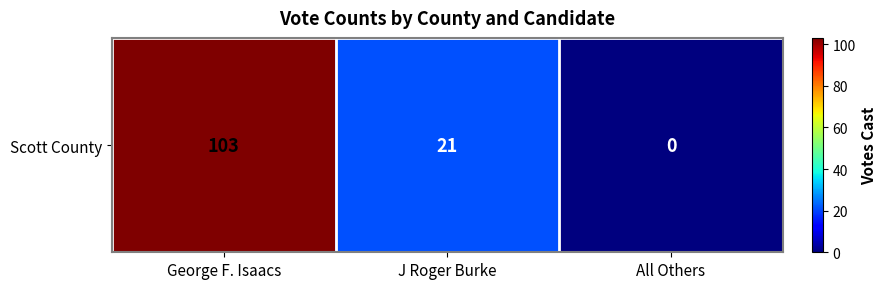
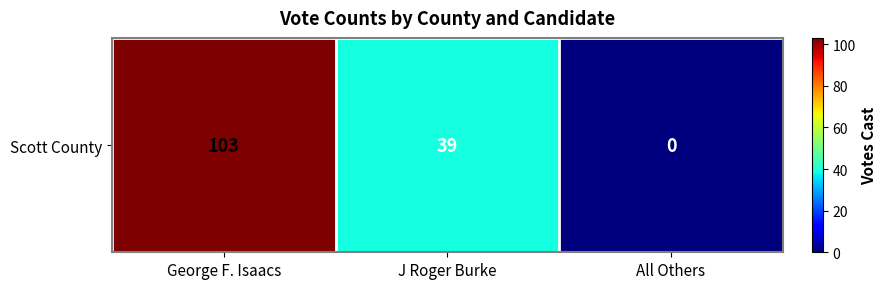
  {
    "Scott County": {
      "George F. Isaacs": 103,
-     "J Roger Burke": 21,
+     "J Roger Burke": 39,
      "All Others": 0
    }
  }
